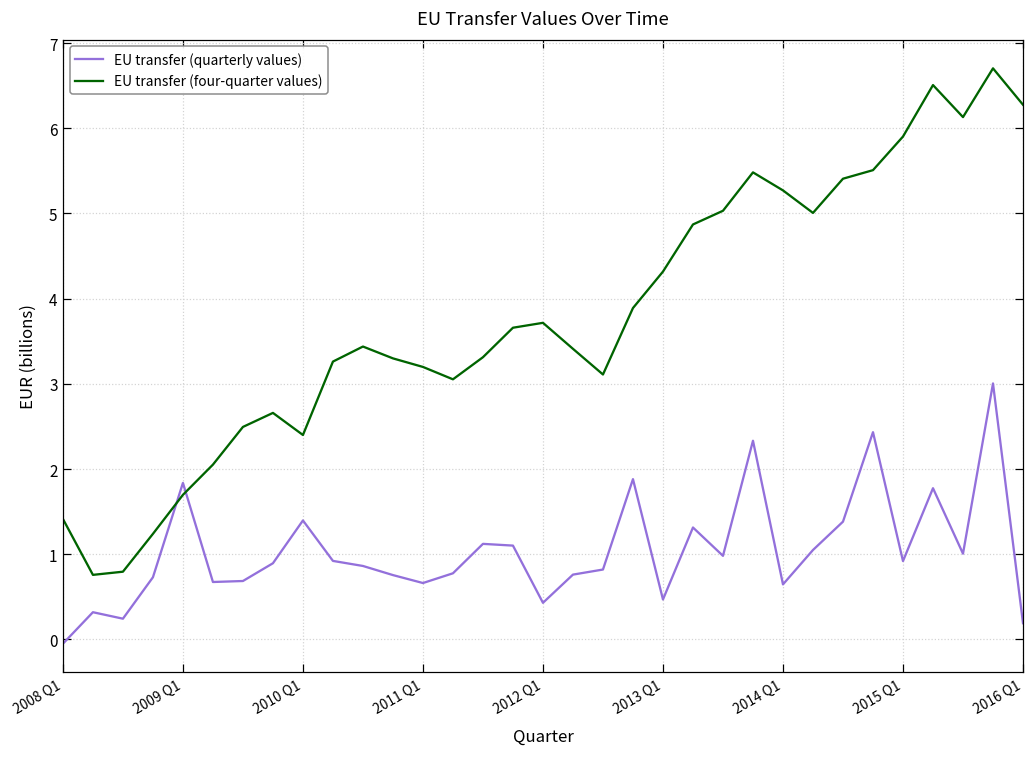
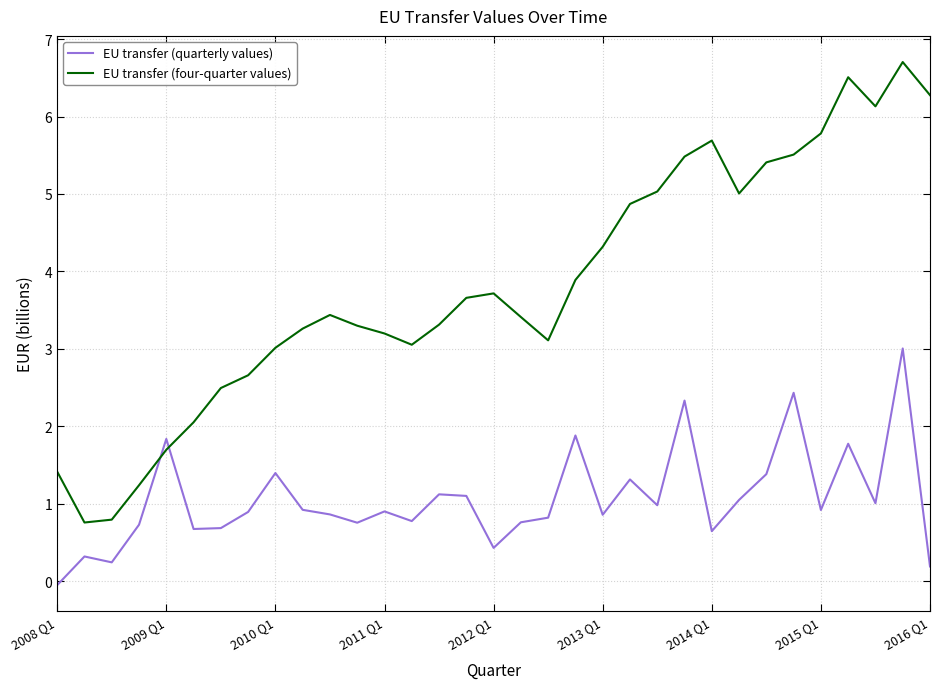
  {
    "EU transfer (quarterly values)": {
      "2008 Q1": -0.1,
      "2009 Q1": 1.8,
      "2010 Q1": 1.4,
-     "2011 Q1": 0.7,
+     "2011 Q1": 0.9,
      "2012 Q1": 0.4,
-     "2013 Q1": 0.5,
+     "2013 Q1": 0.9,
      "2014 Q1": 0.6,
      "2015 Q1": 0.9,
      "2016 Q1": 0.2
    },
    "EU transfer (four-quarter values)": {
      "2008 Q1": 1.4,
      "2009 Q1": 1.7,
-     "2010 Q1": 2.4,
+     "2010 Q1": 3.0,
      "2011 Q1": 3.2,
      "2012 Q1": 3.7,
      "2013 Q1": 4.3,
-     "2014 Q1": 5.3,
-     "2015 Q1": 5.9,
+     "2014 Q1": 5.7,
+     "2015 Q1": 5.8,
      "2016 Q1": 6.3
    }
  }
